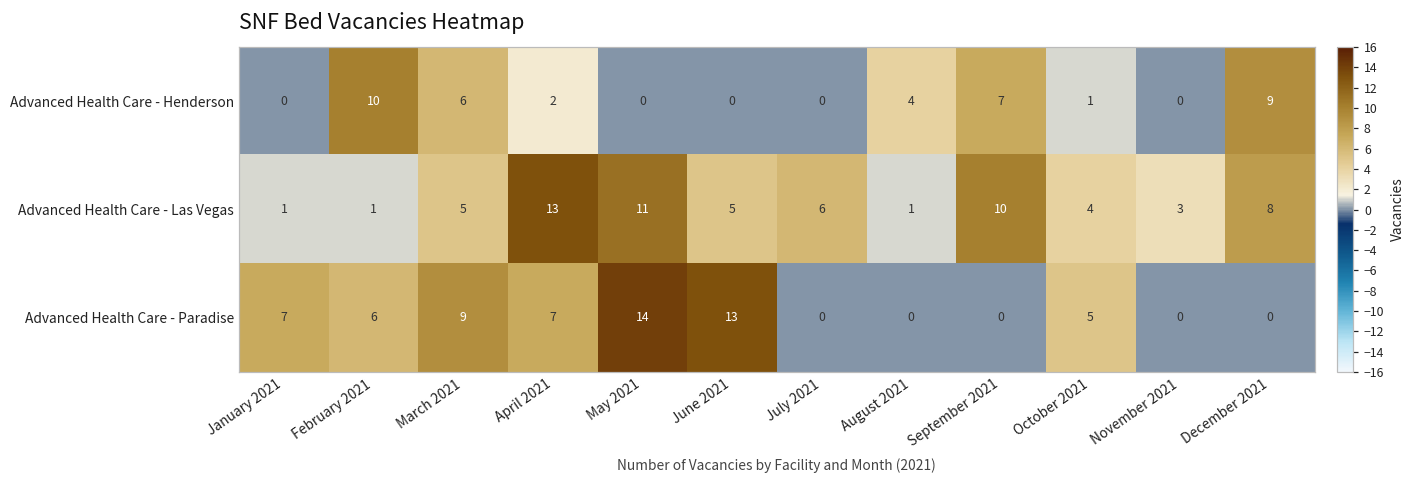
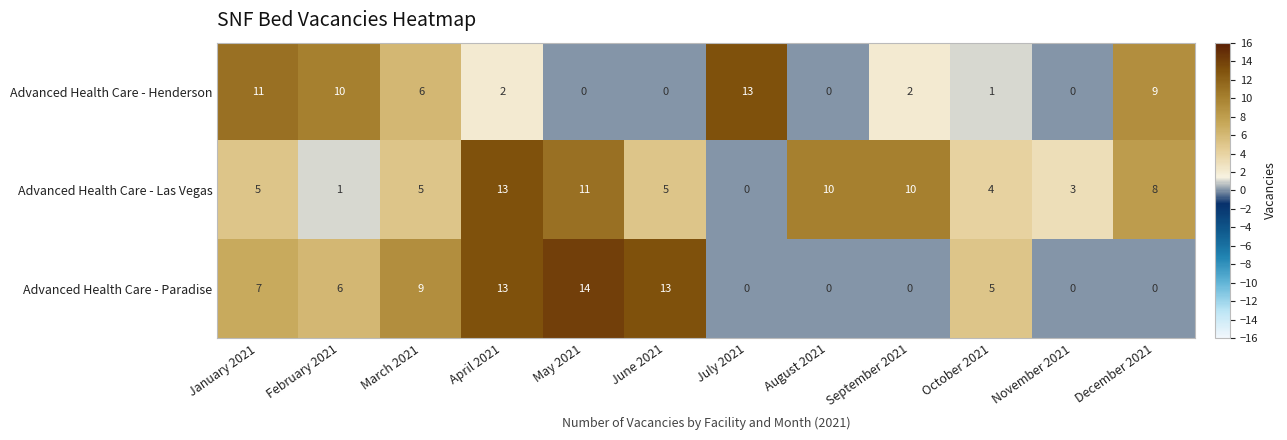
  {
    "Advanced Health Care - Henderson": {
-     "January 2021": 0,
+     "January 2021": 11,
      "February 2021": 10,
      "March 2021": 6,
      "April 2021": 2,
      "May 2021": 0,
      "June 2021": 0,
-     "July 2021": 0,
-     "August 2021": 4,
-     "September 2021": 7,
+     "July 2021": 13,
+     "August 2021": 0,
+     "September 2021": 2,
      "October 2021": 1,
      "November 2021": 0,
      "December 2021": 9
    },
    "Advanced Health Care - Las Vegas": {
-     "January 2021": 1,
+     "January 2021": 5,
      "February 2021": 1,
      "March 2021": 5,
      "April 2021": 13,
      "May 2021": 11,
      "June 2021": 5,
-     "July 2021": 6,
-     "August 2021": 1,
+     "July 2021": 0,
+     "August 2021": 10,
      "September 2021": 10,
      "October 2021": 4,
      "November 2021": 3,
      "December 2021": 8
    },
    "Advanced Health Care - Paradise": {
      "January 2021": 7,
      "February 2021": 6,
      "March 2021": 9,
-     "April 2021": 7,
+     "April 2021": 13,
      "May 2021": 14,
      "June 2021": 13,
      "July 2021": 0,
      "August 2021": 0,
      "September 2021": 0,
      "October 2021": 5,
      "November 2021": 0,
      "December 2021": 0
    }
  }
